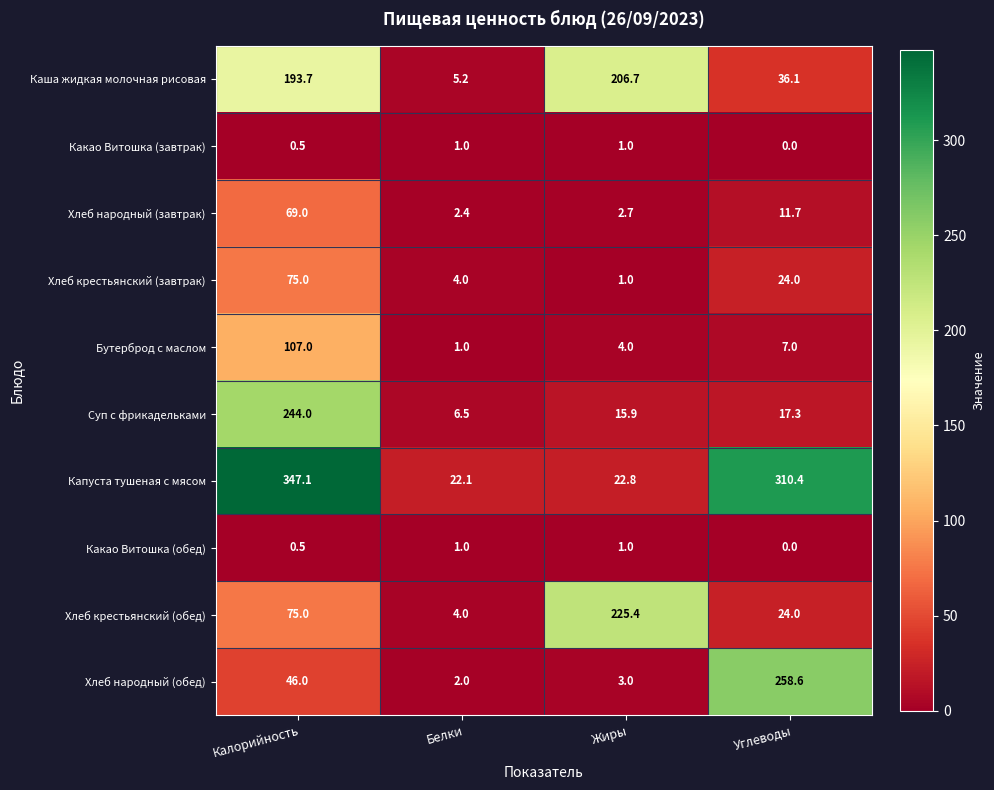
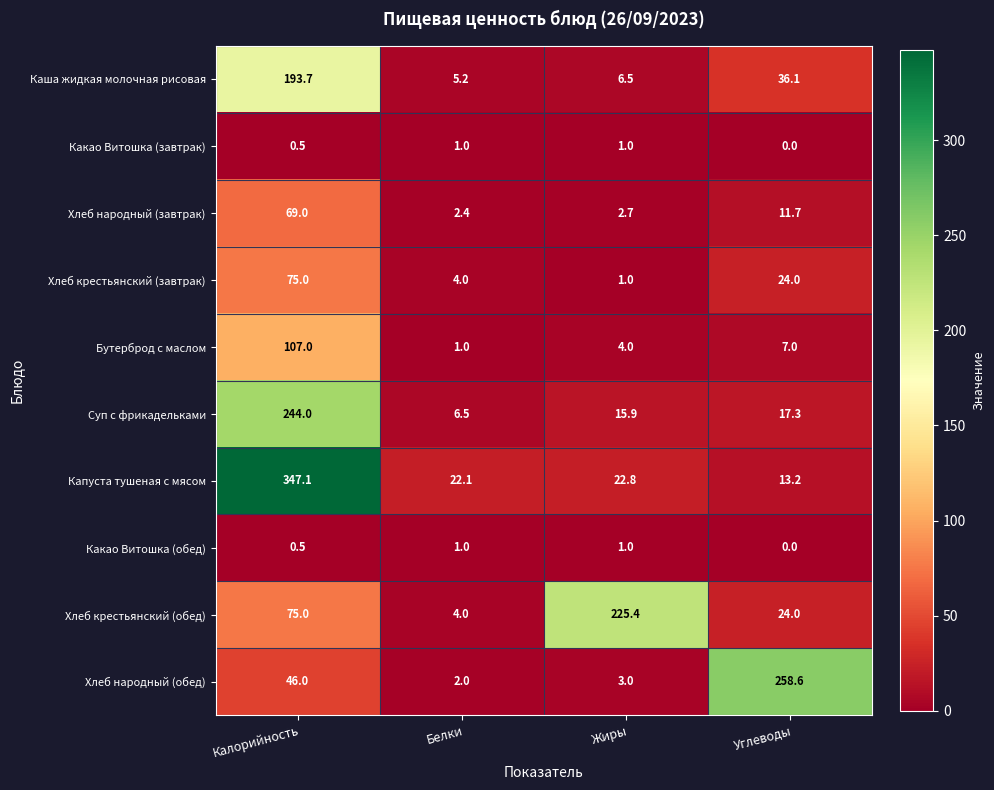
  {
    "Каша жидкая молочная рисовая": {
      "Калорийность": 193.7,
      "Белки": 5.2,
-     "Жиры": 206.7,
+     "Жиры": 6.5,
      "Углеводы": 36.1
    },
    "Какао Витошка (завтрак)": {
      "Калорийность": 0.5,
      "Белки": 1.0,
      "Жиры": 1.0,
      "Углеводы": 0.0
    },
    "Хлеб народный (завтрак)": {
      "Калорийность": 69.0,
      "Белки": 2.4,
      "Жиры": 2.7,
      "Углеводы": 11.7
    },
    "Хлеб крестьянский (завтрак)": {
      "Калорийность": 75.0,
      "Белки": 4.0,
      "Жиры": 1.0,
      "Углеводы": 24.0
    },
    "Бутерброд с маслом": {
      "Калорийность": 107.0,
      "Белки": 1.0,
      "Жиры": 4.0,
      "Углеводы": 7.0
    },
    "Суп с фрикадельками": {
      "Калорийность": 244.0,
      "Белки": 6.5,
      "Жиры": 15.9,
      "Углеводы": 17.3
    },
    "Капуста тушеная с мясом": {
      "Калорийность": 347.1,
      "Белки": 22.1,
      "Жиры": 22.8,
-     "Углеводы": 310.4
+     "Углеводы": 13.2
    },
    "Какао Витошка (обед)": {
      "Калорийность": 0.5,
      "Белки": 1.0,
      "Жиры": 1.0,
      "Углеводы": 0.0
    },
    "Хлеб крестьянский (обед)": {
      "Калорийность": 75.0,
      "Белки": 4.0,
      "Жиры": 225.4,
      "Углеводы": 24.0
    },
    "Хлеб народный (обед)": {
      "Калорийность": 46.0,
      "Белки": 2.0,
      "Жиры": 3.0,
      "Углеводы": 258.6
    }
  }
